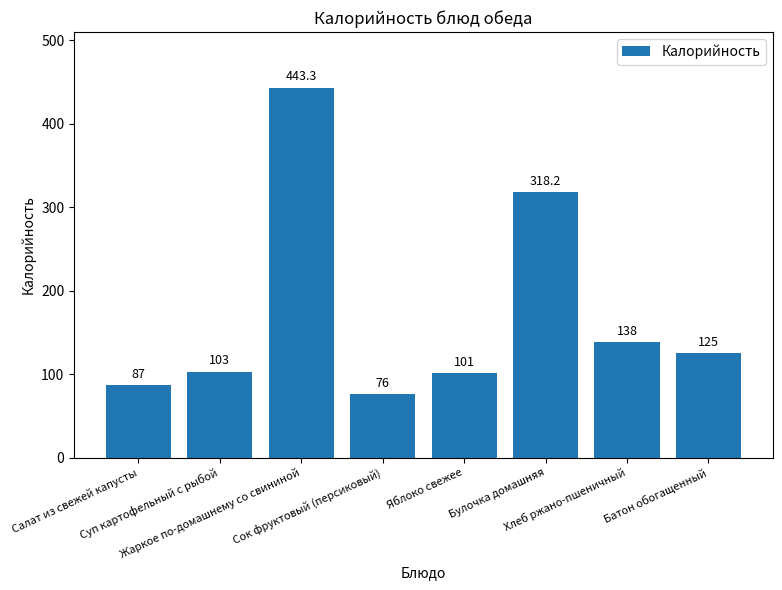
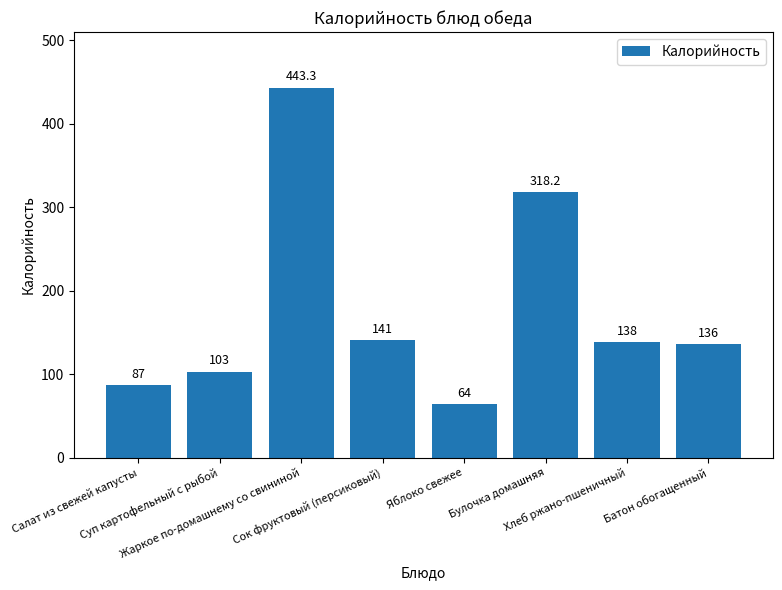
  {
    "Салат из свежей капусты": 87,
    "Суп картофельный с рыбой": 103,
    "Жаркое по-домашнему со свининой": 443.3,
-   "Сок фруктовый (персиковый)": 76,
-   "Яблоко свежее": 101,
+   "Сок фруктовый (персиковый)": 141,
+   "Яблоко свежее": 64,
    "Булочка домашняя": 318.2,
    "Хлеб ржано-пшеничный": 138,
-   "Батон обогащенный": 125
+   "Батон обогащенный": 136
  }
